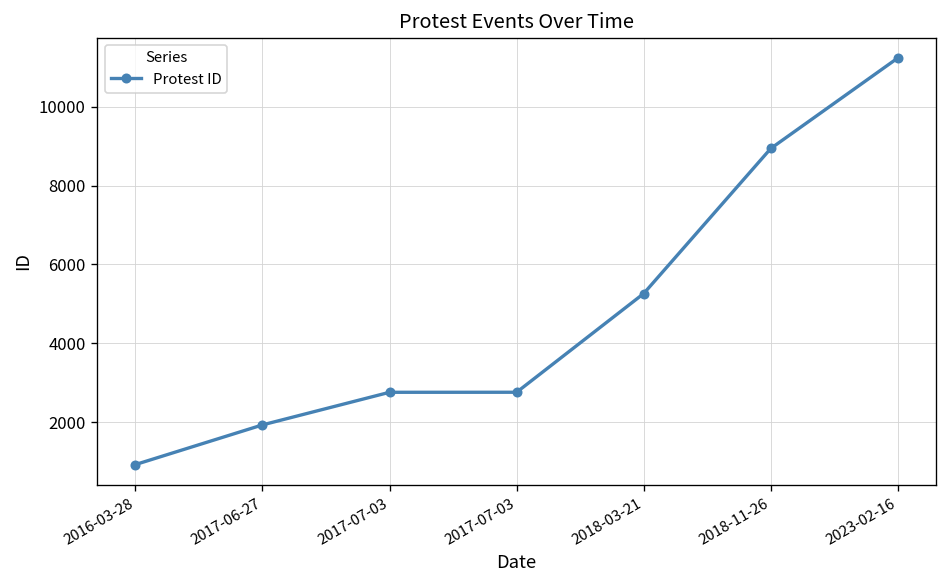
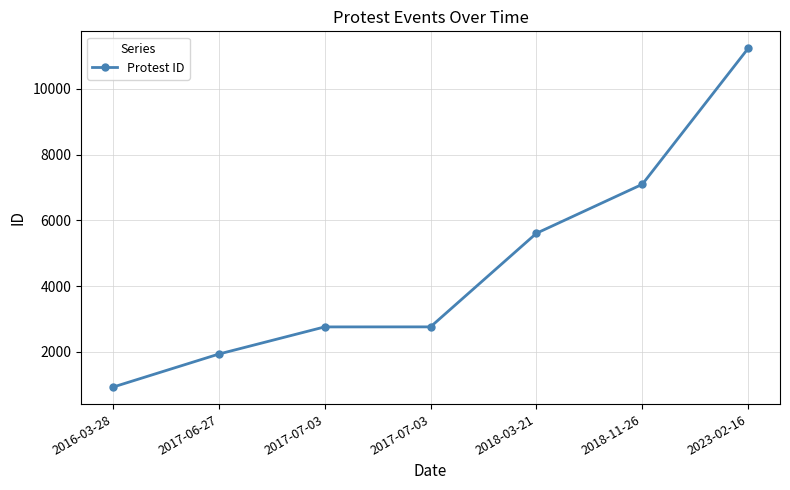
  {
    "2016-03-28": 900,
    "2017-06-27": 1900,
-   "2018-03-21": 5300,
-   "2018-11-26": 8900,
+   "2018-03-21": 5600,
+   "2018-11-26": 7100,
    "2023-02-16": 11200
  }
